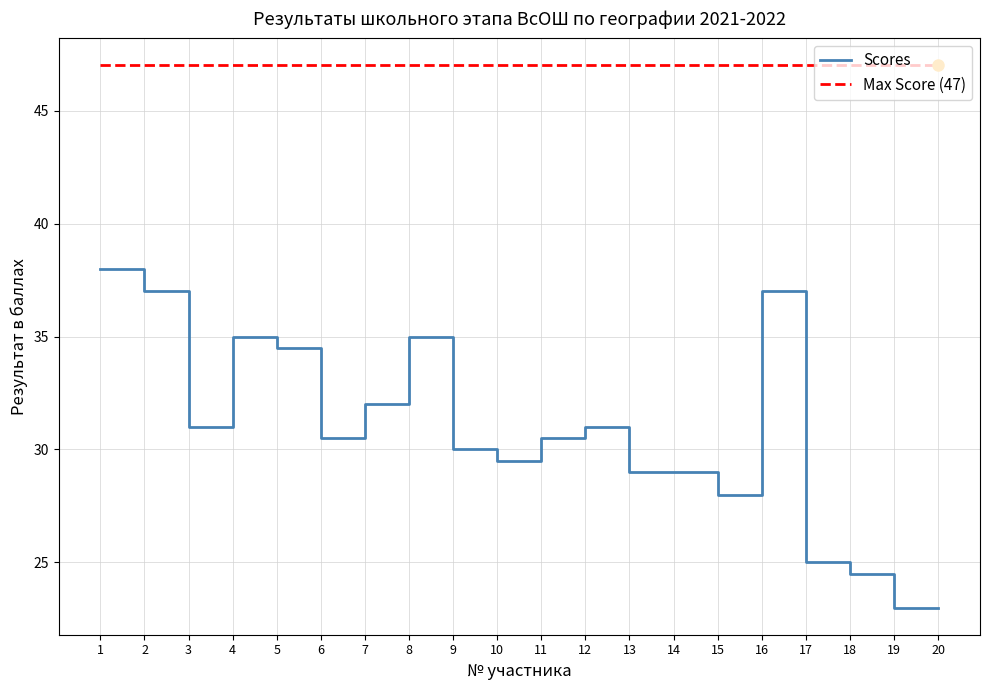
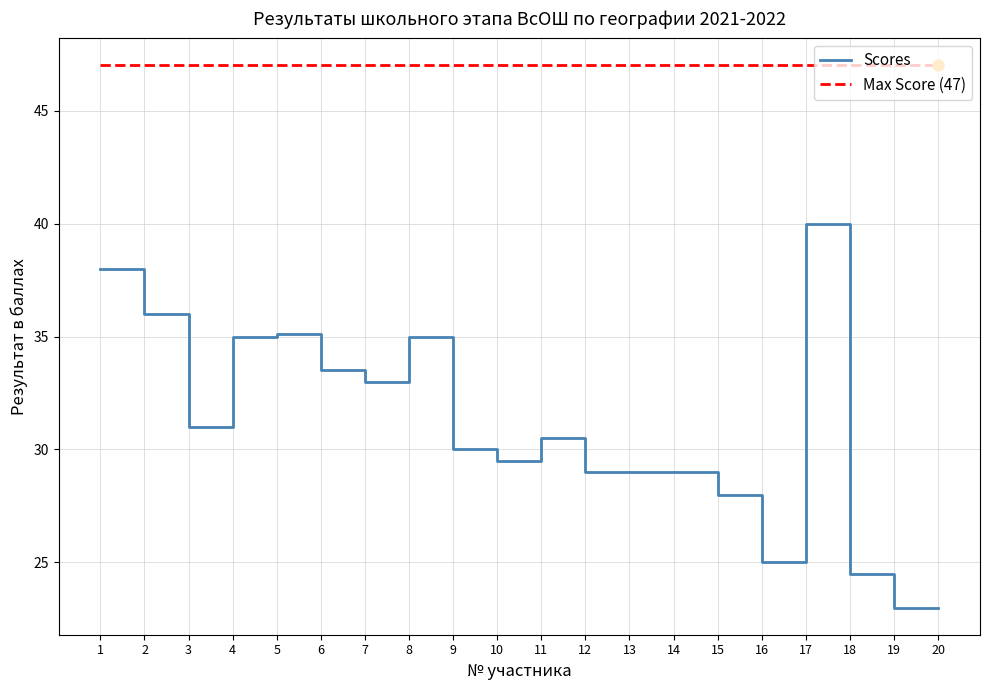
  {
    "Scores": {
      "1": 38.0,
-     "2": 37,
+     "2": 36,
      "3": 31.0,
      "4": 35.0,
-     "5": 34.5,
-     "6": 30.5,
-     "7": 32,
+     "5": 35.1,
+     "6": 33.5,
+     "7": 33,
      "8": 35.0,
      "9": 30.0,
      "10": 29.5,
      "11": 30.5,
-     "12": 31,
+     "12": 29,
      "13": 29.0,
      "14": 29.0,
      "15": 28.0,
-     "16": 37,
-     "17": 25,
+     "16": 25,
+     "17": 40,
      "18": 24.5,
      "19": 23.0,
      "20": 23.0
    },
    "Max Score (47)": {
      "1": 47.0,
      "2": 47.0,
      "3": 47.0,
      "4": 47.0,
      "5": 47.0,
      "6": 47.0,
      "7": 47.0,
      "8": 47.0,
      "9": 47.0,
      "10": 47.0,
      "11": 47.0,
      "12": 47.0,
      "13": 47.0,
      "14": 47.0,
      "15": 47.0,
      "16": 47.0,
      "17": 47.0
    }
  }
